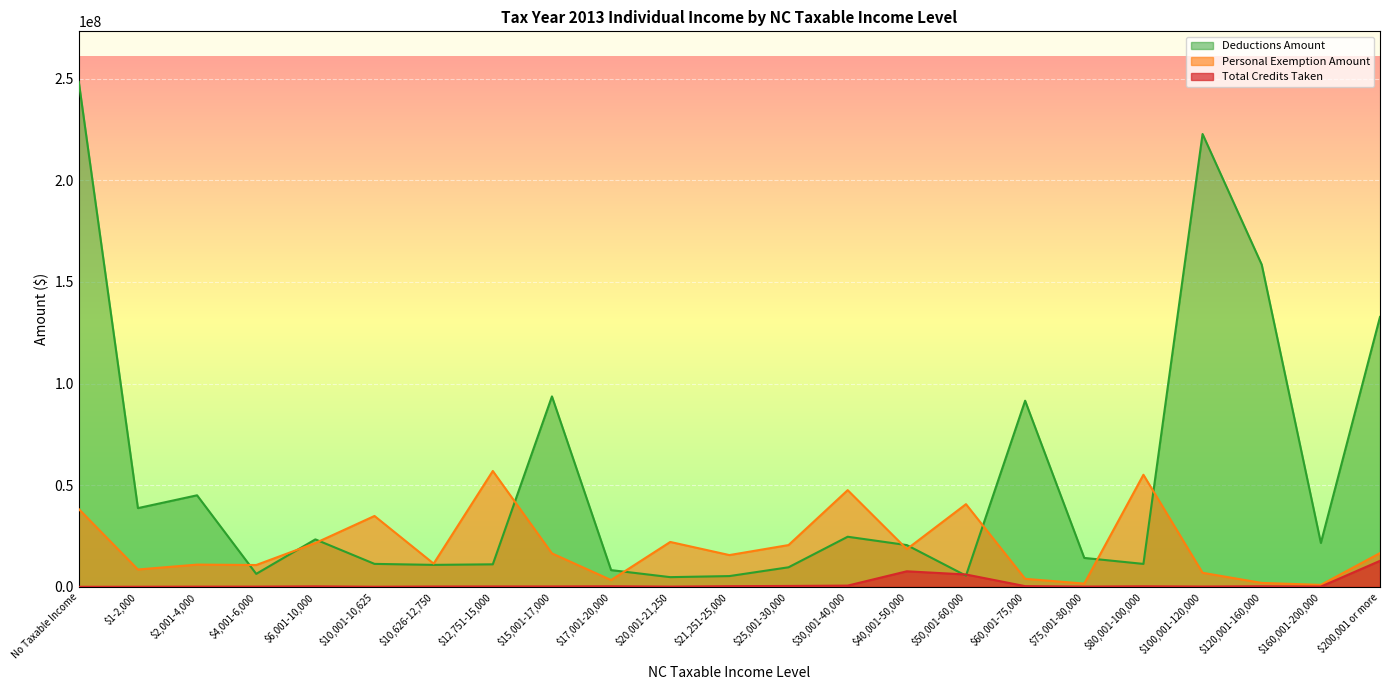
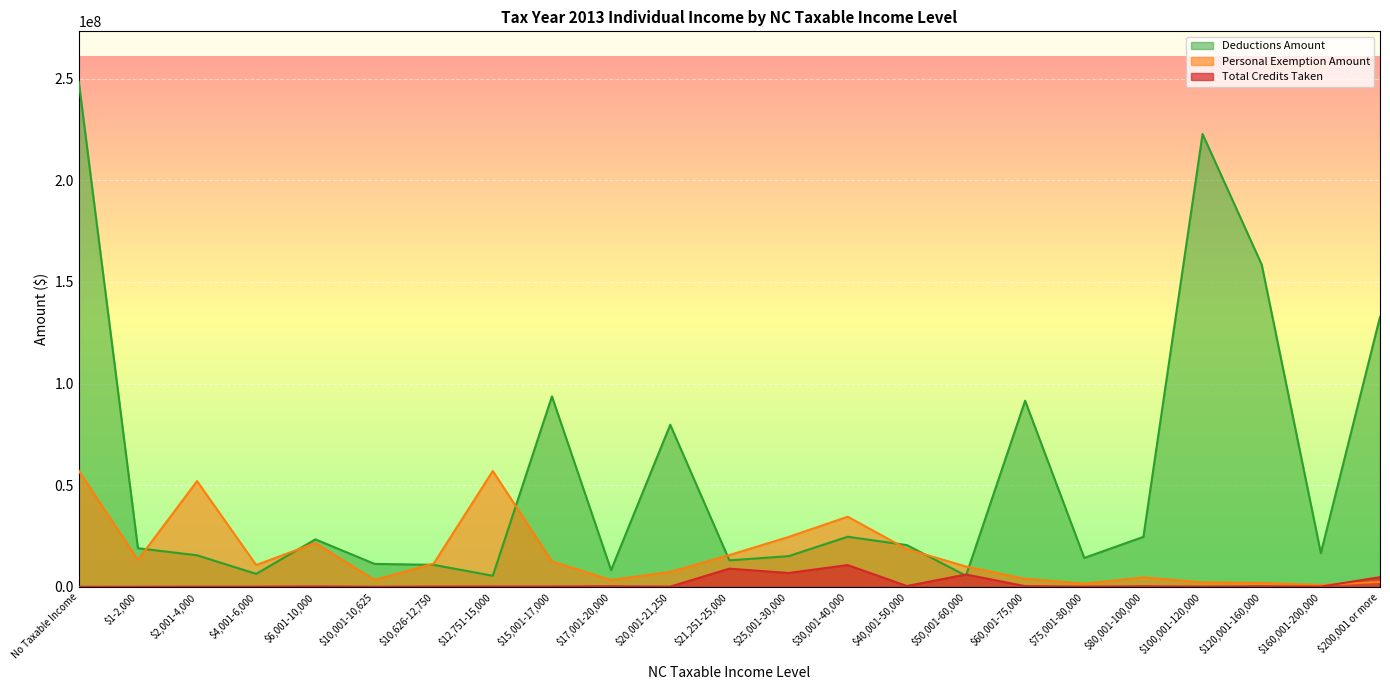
  {
    "Deductions Amount": {
      "No Taxable Income": 248000000,
-     "$1-2,000": 39000000,
-     "$2,001-4,000": 45000000,
+     "$1-2,000": 19000000,
+     "$2,001-4,000": 16000000,
      "$4,001-6,000": 6000000,
      "$6,001-10,000": 23000000,
      "$10,001-10,625": 11000000,
-     "$12,751-15,000": 11000000,
+     "$12,751-15,000": 5000000,
      "$15,001-17,000": 94000000,
      "$17,001-20,000": 8000000,
-     "$20,001-21,250": 5000000,
-     "$21,251-25,000": 5000000,
-     "$25,001-30,000": 10000000,
+     "$20,001-21,250": 80000000,
+     "$21,251-25,000": 13000000,
+     "$25,001-30,000": 15000000,
      "$30,001-40,000": 25000000,
      "$40,001-50,000": 21000000,
      "$60,001-75,000": 92000000,
      "$75,001-80,000": 14000000,
-     "$80,001-100,000": 11000000,
+     "$80,001-100,000": 25000000,
      "$100,001-120,000": 223000000,
      "$120,001-160,000": 159000000,
-     "$160,001-200,000": 22000000,
+     "$160,001-200,000": 17000000,
      "$200,001 or more": 133000000
    },
    "Personal Exemption Amount": {
-     "No Taxable Income": 38000000,
-     "$1-2,000": 9000000,
-     "$2,001-4,000": 11000000,
+     "No Taxable Income": 57000000,
+     "$1-2,000": 13000000,
+     "$2,001-4,000": 52000000,
      "$4,001-6,000": 11000000,
      "$6,001-10,000": 22000000,
-     "$10,001-10,625": 35000000,
+     "$10,001-10,625": 3000000,
      "$12,751-15,000": 57000000,
-     "$15,001-17,000": 16000000,
+     "$15,001-17,000": 12000000,
      "$17,001-20,000": 3000000,
-     "$20,001-21,250": 22000000,
+     "$20,001-21,250": 7000000,
      "$21,251-25,000": 16000000,
-     "$25,001-30,000": 21000000,
-     "$30,001-40,000": 48000000,
+     "$25,001-30,000": 25000000,
+     "$30,001-40,000": 35000000,
      "$40,001-50,000": 19000000,
-     "$50,001-60,000": 41000000,
+     "$50,001-60,000": 10000000,
      "$60,001-75,000": 4000000,
      "$75,001-80,000": 2000000,
-     "$80,001-100,000": 55000000,
-     "$100,001-120,000": 7000000,
+     "$80,001-100,000": 5000000,
+     "$100,001-120,000": 2000000,
      "$120,001-160,000": 2000000,
-     "$200,001 or more": 17000000
+     "$200,001 or more": 2000000
    },
    "Total Credits Taken": {
      "No Taxable Income": 0,
      "$1-2,000": 0,
      "$2,001-4,000": 0,
      "$4,001-6,000": 0,
      "$6,001-10,000": 0,
      "$10,001-10,625": 0,
      "$10,626-12,750": 0,
      "$12,751-15,000": 0,
      "$15,001-17,000": 0,
      "$17,001-20,000": 0,
      "$20,001-21,250": 0,
-     "$21,251-25,000": 0,
-     "$25,001-30,000": 0,
-     "$30,001-40,000": 1000000,
-     "$40,001-50,000": 8000000,
+     "$21,251-25,000": 9000000,
+     "$25,001-30,000": 7000000,
+     "$30,001-40,000": 11000000,
+     "$40,001-50,000": 0,
      "$60,001-75,000": 0,
      "$75,001-80,000": 0,
      "$80,001-100,000": 0,
      "$100,001-120,000": 0,
      "$120,001-160,000": 0,
-     "$200,001 or more": 13000000
+     "$200,001 or more": 5000000
    }
  }
